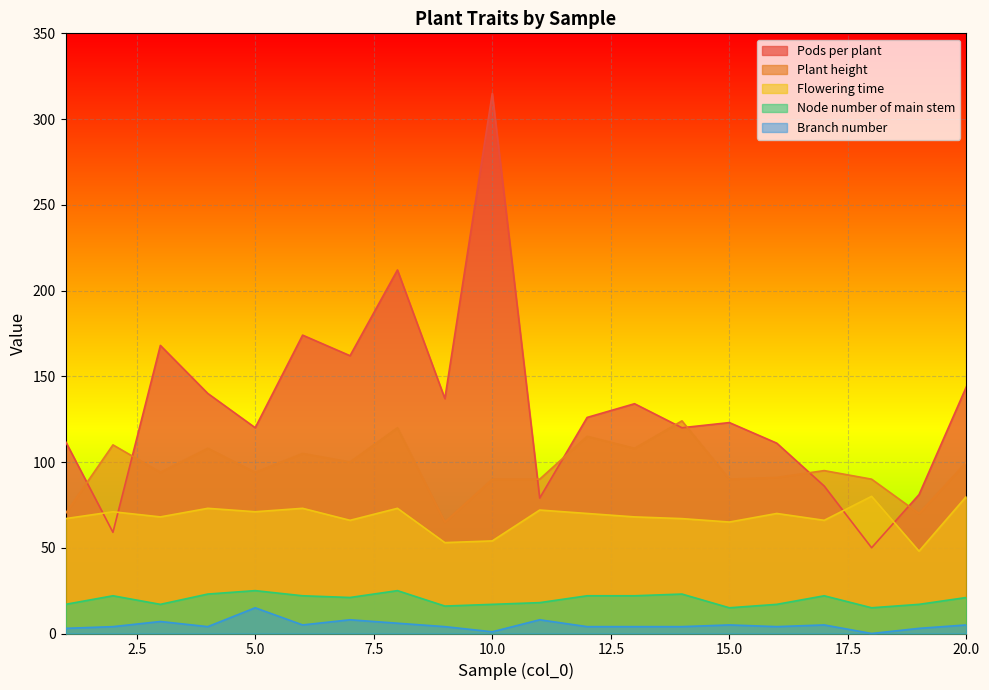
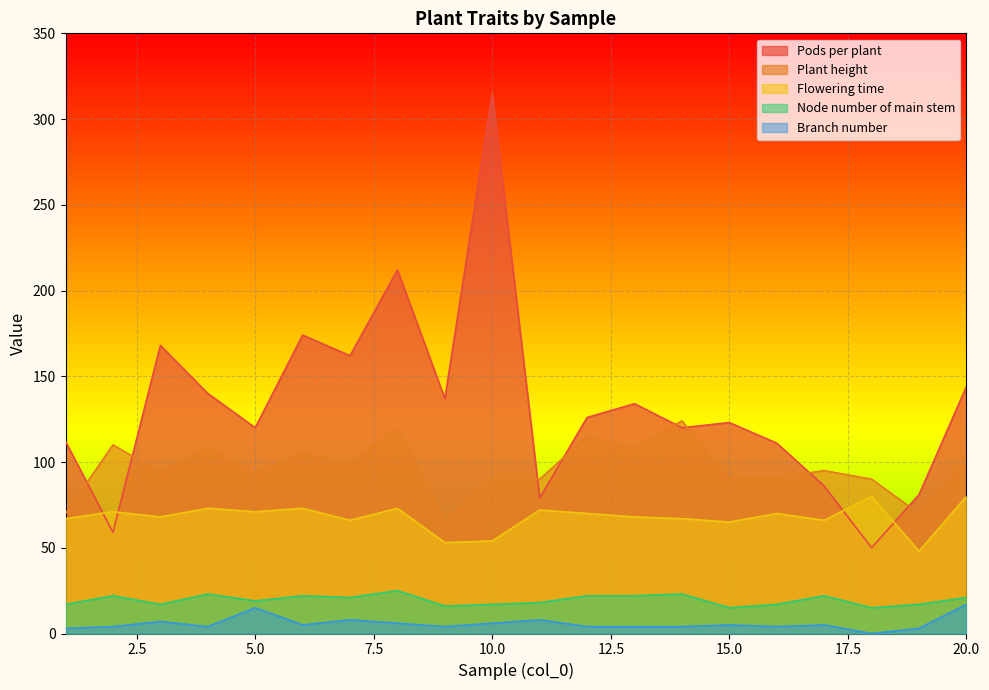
  {
    "Flowering time": {
      "5.0": 71,
      "10.0": 54,
      "15.0": 65,
      "20.0": 80
    },
    "Node number of main stem": {
-     "5.0": 25,
+     "5.0": 19,
      "10.0": 17,
      "15.0": 15,
      "20.0": 21
    },
    "Branch number": {
      "5.0": 15,
-     "10.0": 1,
+     "10.0": 6,
      "15.0": 5,
-     "20.0": 5
+     "20.0": 17
    }
  }
